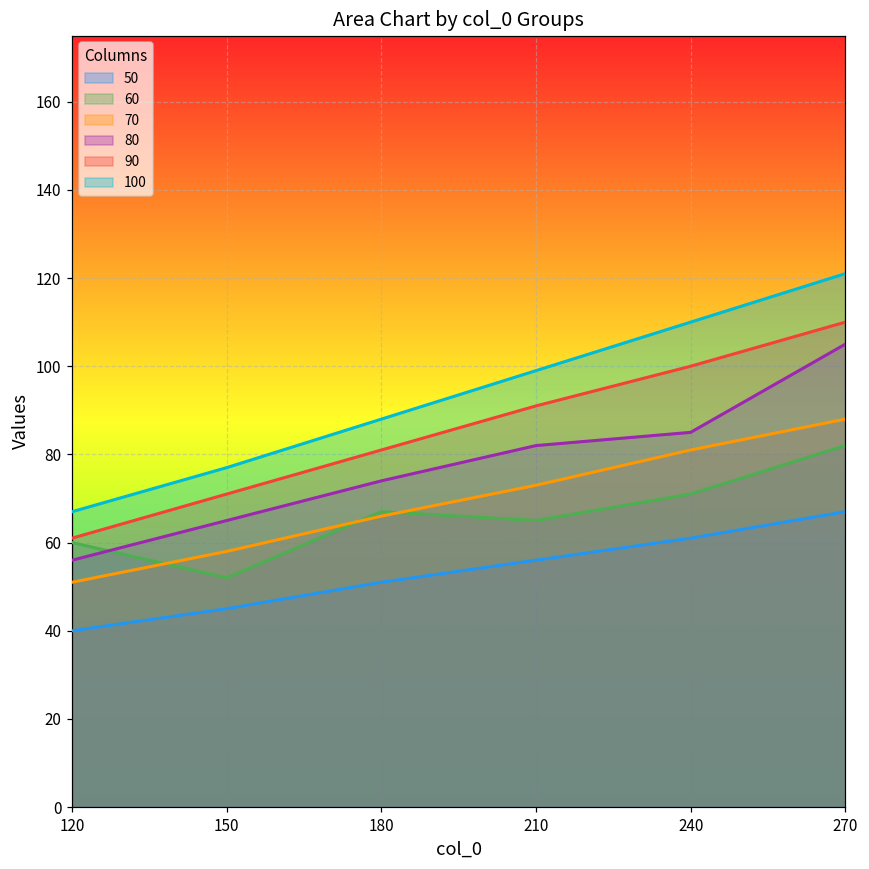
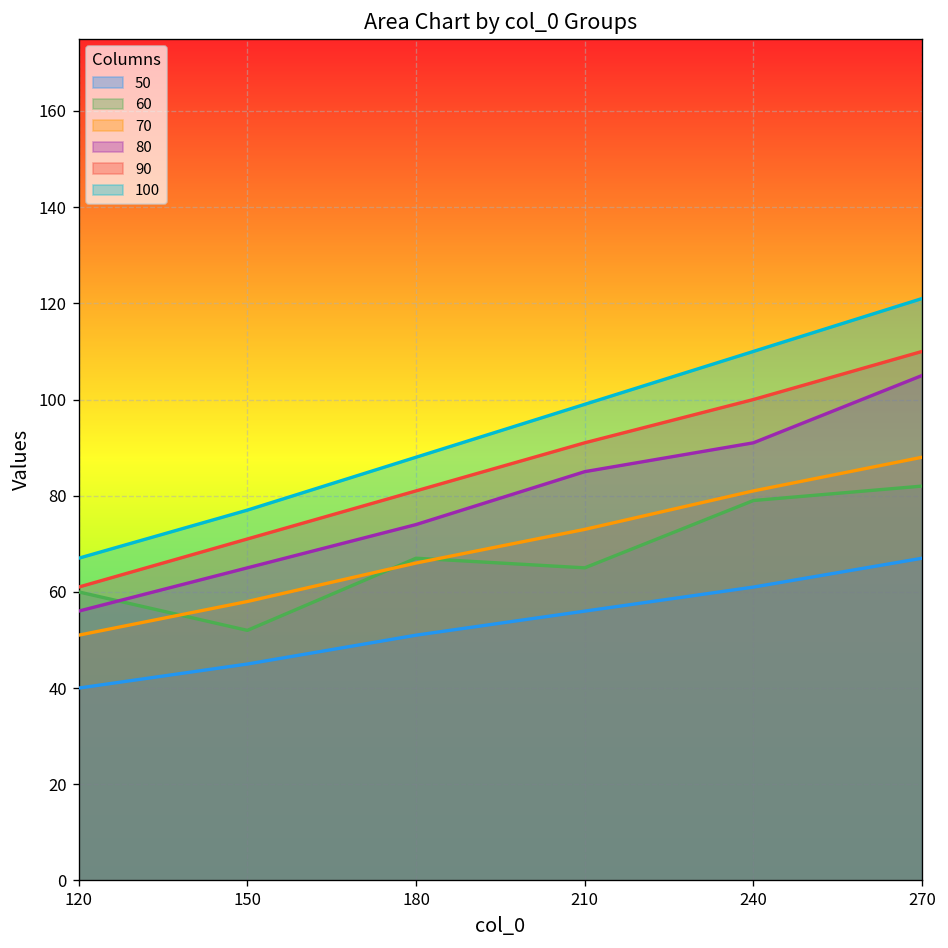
  {
    "60": {
      "120": 60,
      "150": 52,
      "180": 67,
      "210": 65,
-     "240": 71,
+     "240": 79,
      "270": 82
    },
    "80": {
      "120": 56,
      "150": 65,
      "180": 74,
-     "210": 82,
-     "240": 85,
+     "210": 85,
+     "240": 91,
      "270": 105
    }
  }
